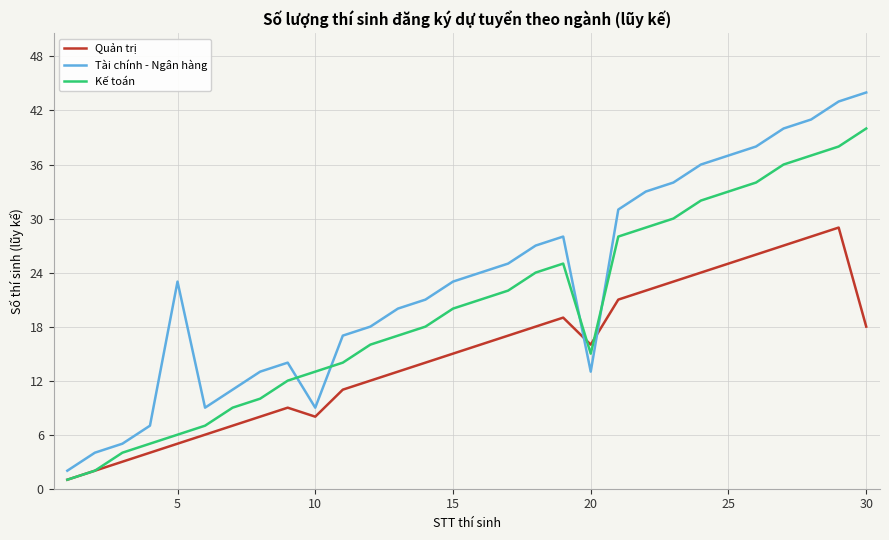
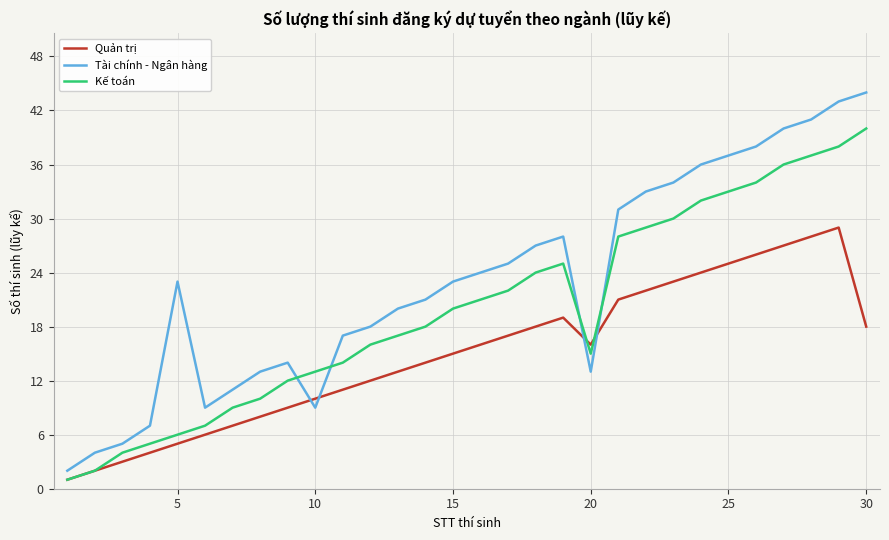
  {
    "Quản trị": {
      "5": 5,
-     "10": 8,
+     "10": 10,
      "15": 15,
      "20": 16,
      "25": 25,
      "30": 18
    },
    "Tài chính - Ngân hàng": {
      "5": 23,
      "10": 9,
      "15": 23,
      "20": 13,
      "25": 37,
      "30": 44
    },
    "Kế toán": {
      "5": 6,
      "10": 13,
      "15": 20,
      "20": 15,
      "25": 33,
      "30": 40
    }
  }
